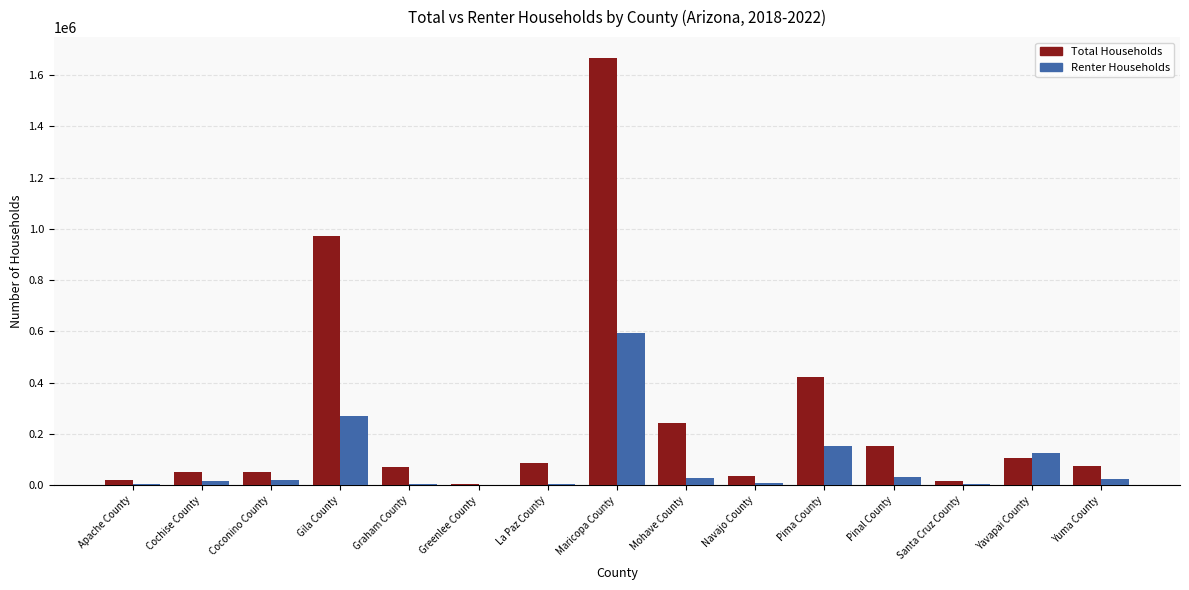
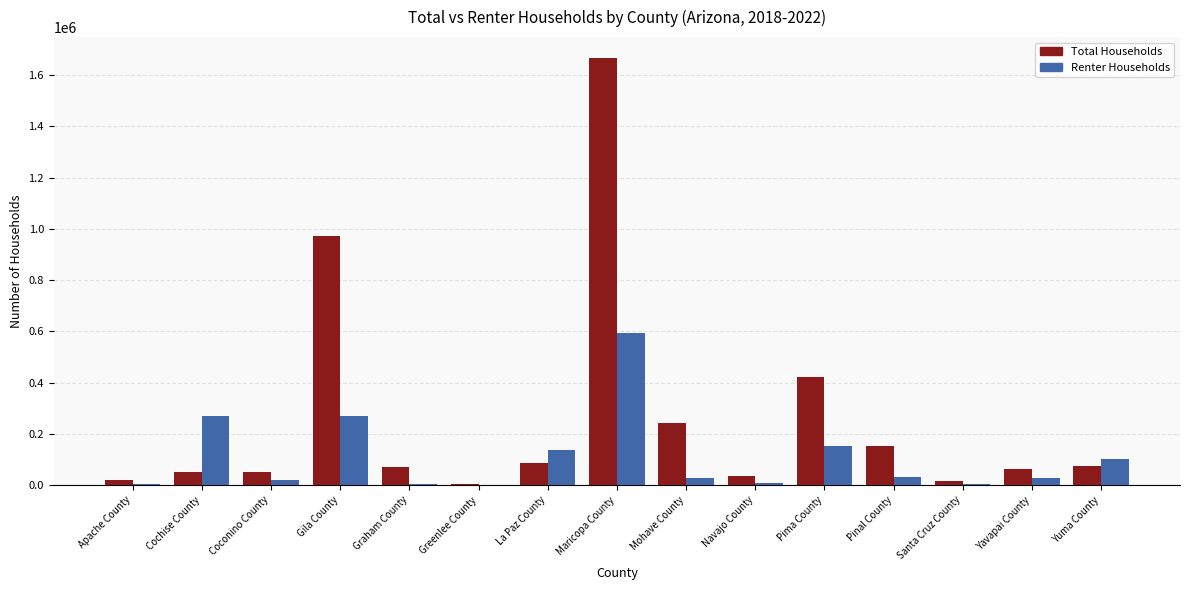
  {
    "Total Households": {
      "Apache County": 20000,
      "Cochise County": 50000,
      "Coconino County": 50000,
      "Gila County": 970000,
      "Graham County": 70000,
      "La Paz County": 90000,
      "Maricopa County": 1670000,
      "Mohave County": 240000,
      "Navajo County": 40000,
      "Pima County": 420000,
      "Pinal County": 150000,
      "Santa Cruz County": 20000,
-     "Yavapai County": 110000,
+     "Yavapai County": 60000,
      "Yuma County": 70000
    },
    "Renter Households": {
-     "Cochise County": 10000,
+     "Cochise County": 270000,
      "Coconino County": 20000,
      "Gila County": 270000,
-     "La Paz County": 0,
+     "La Paz County": 140000,
      "Maricopa County": 590000,
      "Mohave County": 30000,
      "Navajo County": 10000,
      "Pima County": 150000,
      "Pinal County": 30000,
-     "Yavapai County": 120000,
-     "Yuma County": 20000
+     "Yavapai County": 30000,
+     "Yuma County": 100000
    }
  }
